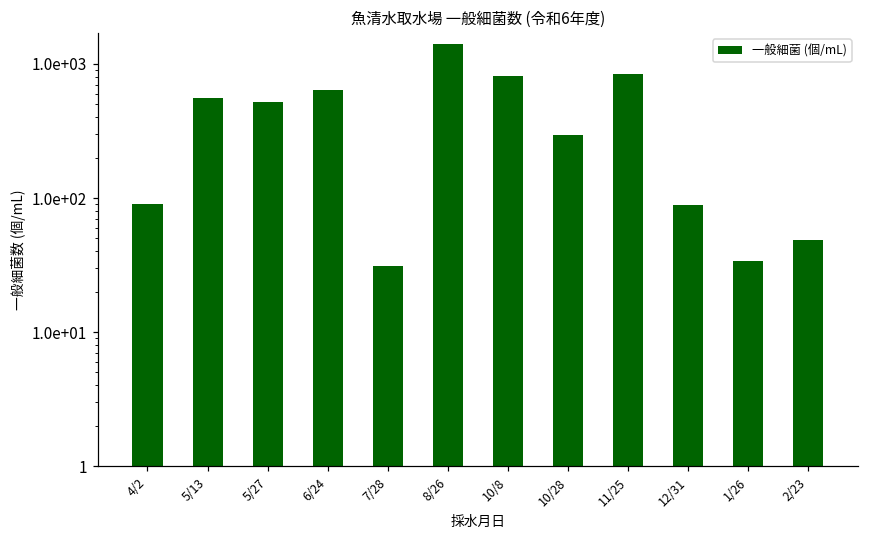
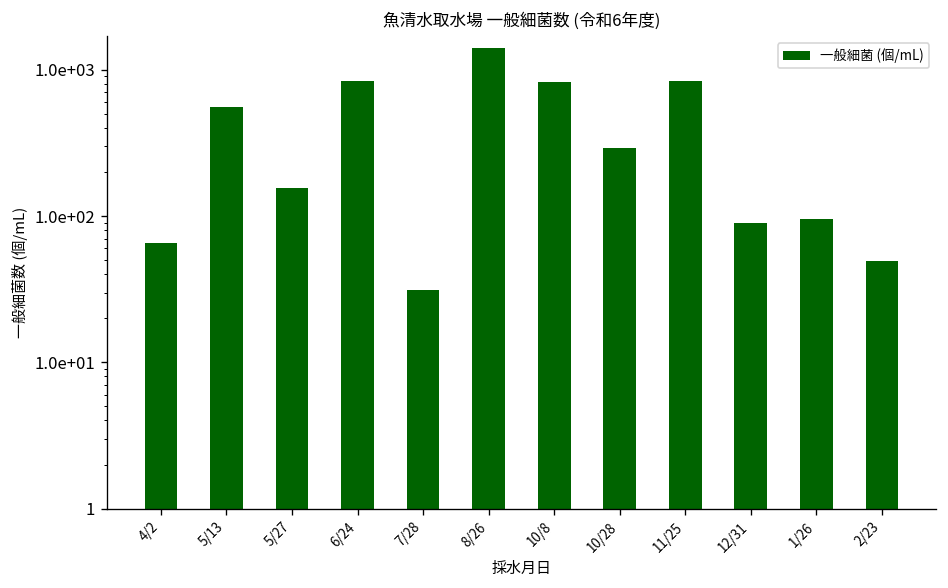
  {
-   "4/2": 90,
+   "4/2": 70,
    "5/13": 600,
-   "5/27": 520,
-   "6/24": 600,
+   "5/27": 160,
+   "6/24": 800,
    "7/28": 31,
    "8/26": 1400,
    "10/8": 800,
    "10/28": 290,
    "11/25": 800,
    "12/31": 90,
-   "1/26": 34,
+   "1/26": 100,
    "2/23": 49
  }
